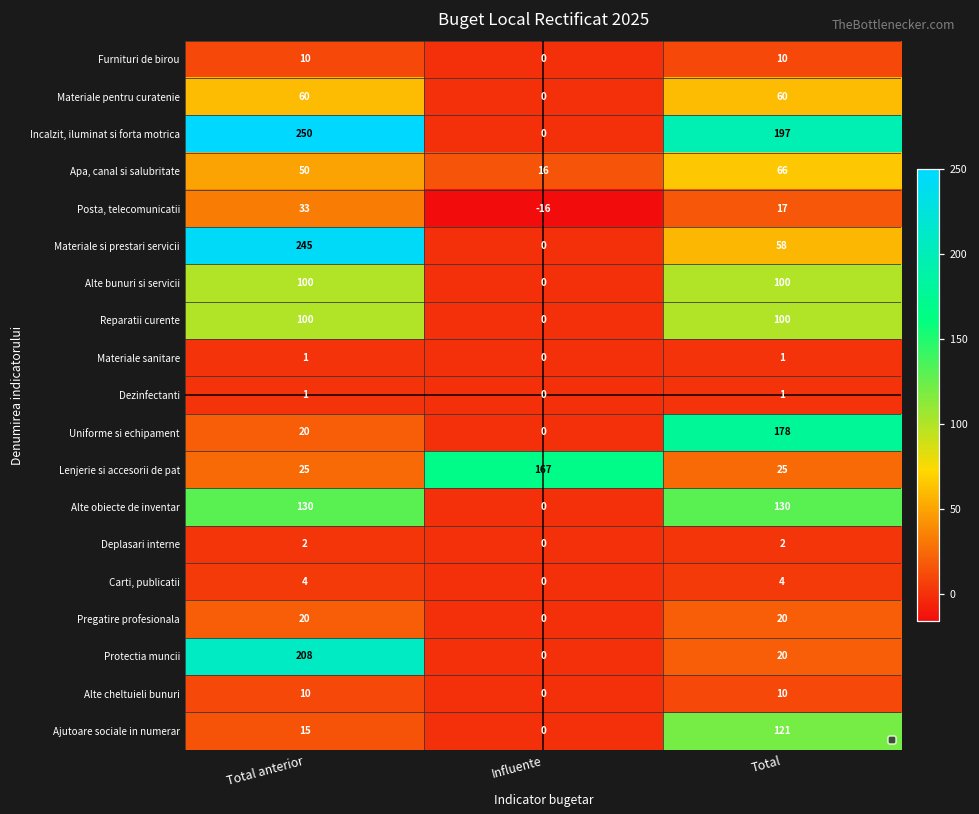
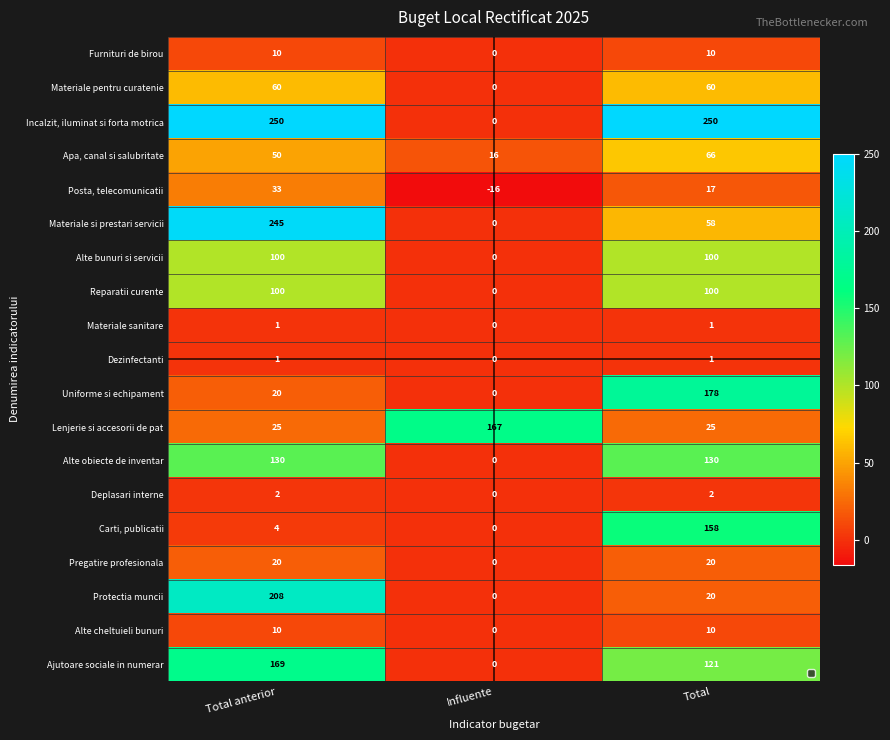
  {
    "Furnituri de birou": {
      "Total anterior": 10,
      "Influente": 0,
      "Total": 10
    },
    "Materiale pentru curatenie": {
      "Total anterior": 60,
      "Influente": 0,
      "Total": 60
    },
    "Incalzit, iluminat si forta motrica": {
      "Total anterior": 250,
      "Influente": 0,
-     "Total": 197
+     "Total": 250
    },
    "Apa, canal si salubritate": {
      "Total anterior": 50,
      "Influente": 16,
      "Total": 66
    },
    "Posta, telecomunicatii": {
      "Total anterior": 33,
      "Influente": -16,
      "Total": 17
    },
    "Materiale si prestari servicii": {
      "Total anterior": 245,
      "Influente": 0,
      "Total": 58
    },
    "Alte bunuri si servicii": {
      "Total anterior": 100,
      "Influente": 0,
      "Total": 100
    },
    "Reparatii curente": {
      "Total anterior": 100,
      "Influente": 0,
      "Total": 100
    },
    "Materiale sanitare": {
      "Total anterior": 1,
      "Influente": 0,
      "Total": 1
    },
    "Dezinfectanti": {
      "Total anterior": 1,
      "Influente": 0,
      "Total": 1
    },
    "Uniforme si echipament": {
      "Total anterior": 20,
      "Influente": 0,
      "Total": 178
    },
    "Lenjerie si accesorii de pat": {
      "Total anterior": 25,
      "Influente": 167,
      "Total": 25
    },
    "Alte obiecte de inventar": {
      "Total anterior": 130,
      "Influente": 0,
      "Total": 130
    },
    "Deplasari interne": {
      "Total anterior": 2,
      "Influente": 0,
      "Total": 2
    },
    "Carti, publicatii": {
      "Total anterior": 4,
      "Influente": 0,
-     "Total": 4
+     "Total": 158
    },
    "Pregatire profesionala": {
      "Total anterior": 20,
      "Influente": 0,
      "Total": 20
    },
    "Protectia muncii": {
      "Total anterior": 208,
      "Influente": 0,
      "Total": 20
    },
    "Alte cheltuieli bunuri": {
      "Total anterior": 10,
      "Influente": 0,
      "Total": 10
    },
    "Ajutoare sociale in numerar": {
-     "Total anterior": 15,
+     "Total anterior": 169,
      "Influente": 0,
      "Total": 121
    }
  }
